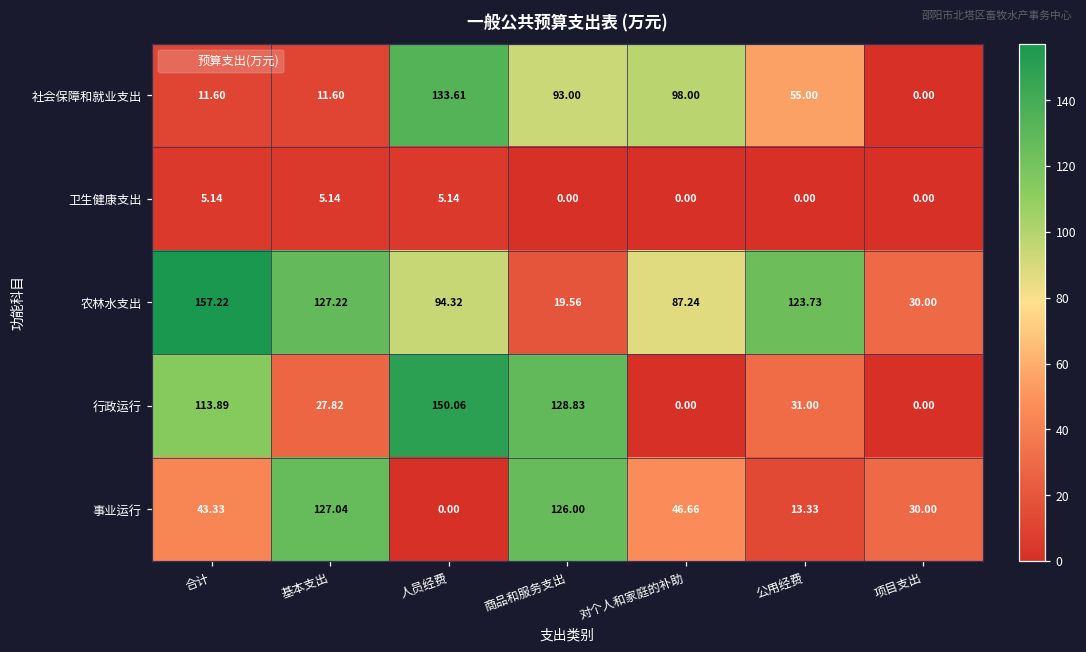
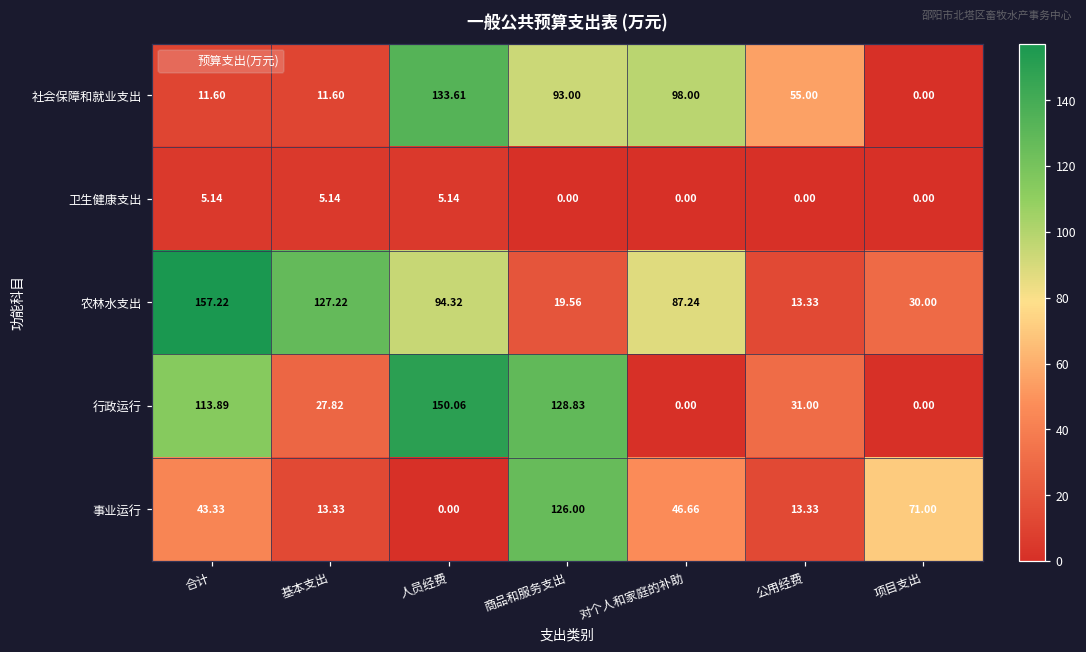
  {
    "社会保障和就业支出": {
      "合计": 11.60,
      "基本支出": 11.60,
      "人员经费": 133.61,
      "商品和服务支出": 93.00,
      "对个人和家庭的补助": 98.00,
      "公用经费": 55.00,
      "项目支出": 0.00
    },
    "卫生健康支出": {
      "合计": 5.14,
      "基本支出": 5.14,
      "人员经费": 5.14,
      "商品和服务支出": 0.00,
      "对个人和家庭的补助": 0.00,
      "公用经费": 0.00,
      "项目支出": 0.00
    },
    "农林水支出": {
      "合计": 157.22,
      "基本支出": 127.22,
      "人员经费": 94.32,
      "商品和服务支出": 19.56,
      "对个人和家庭的补助": 87.24,
-     "公用经费": 123.73,
+     "公用经费": 13.33,
      "项目支出": 30.00
    },
    "行政运行": {
      "合计": 113.89,
      "基本支出": 27.82,
      "人员经费": 150.06,
      "商品和服务支出": 128.83,
      "对个人和家庭的补助": 0.00,
      "公用经费": 31.00,
      "项目支出": 0.00
    },
    "事业运行": {
      "合计": 43.33,
-     "基本支出": 127.04,
+     "基本支出": 13.33,
      "人员经费": 0.00,
      "商品和服务支出": 126.00,
      "对个人和家庭的补助": 46.66,
      "公用经费": 13.33,
-     "项目支出": 30.00
+     "项目支出": 71.00
    }
  }
